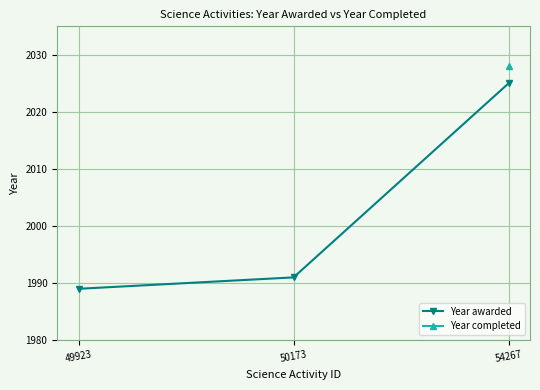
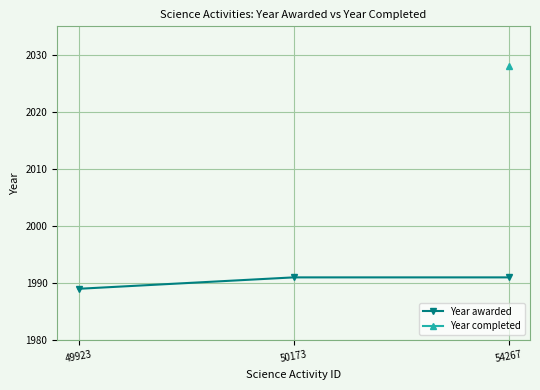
  {
    "Year awarded": {
      "49923": 1989,
      "50173": 1991,
-     "54267": 2025
+     "54267": 1991
    },
    "Year completed": {
      "54267": 2028
    }
  }
